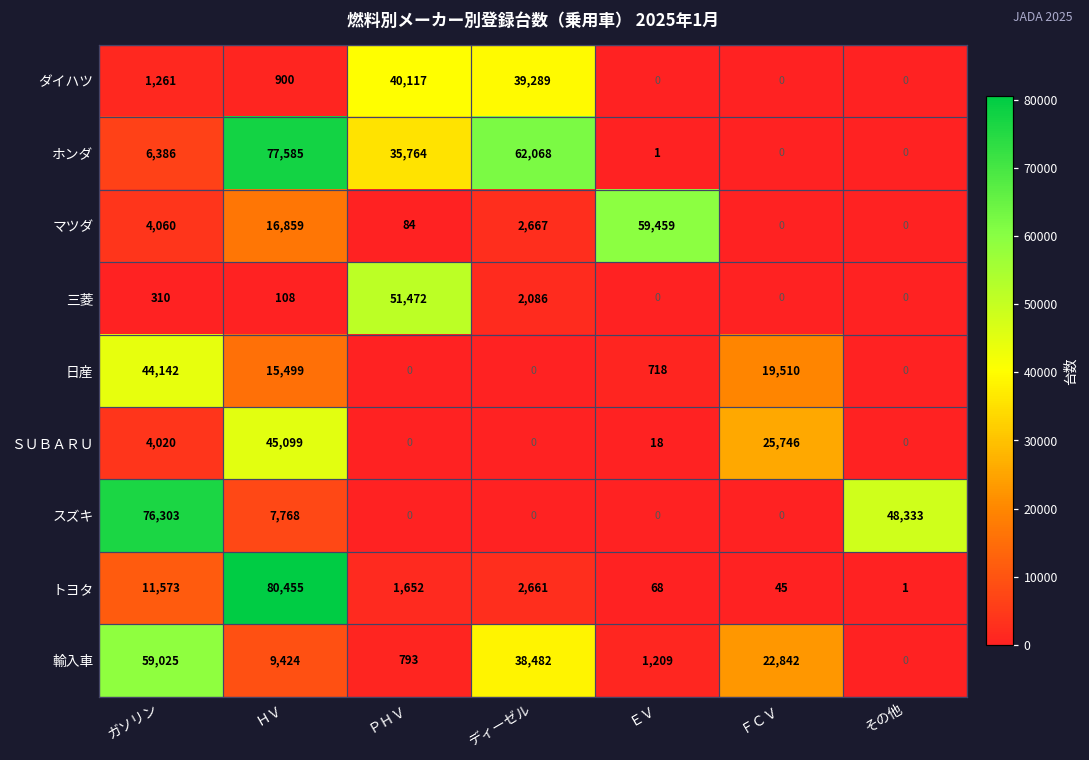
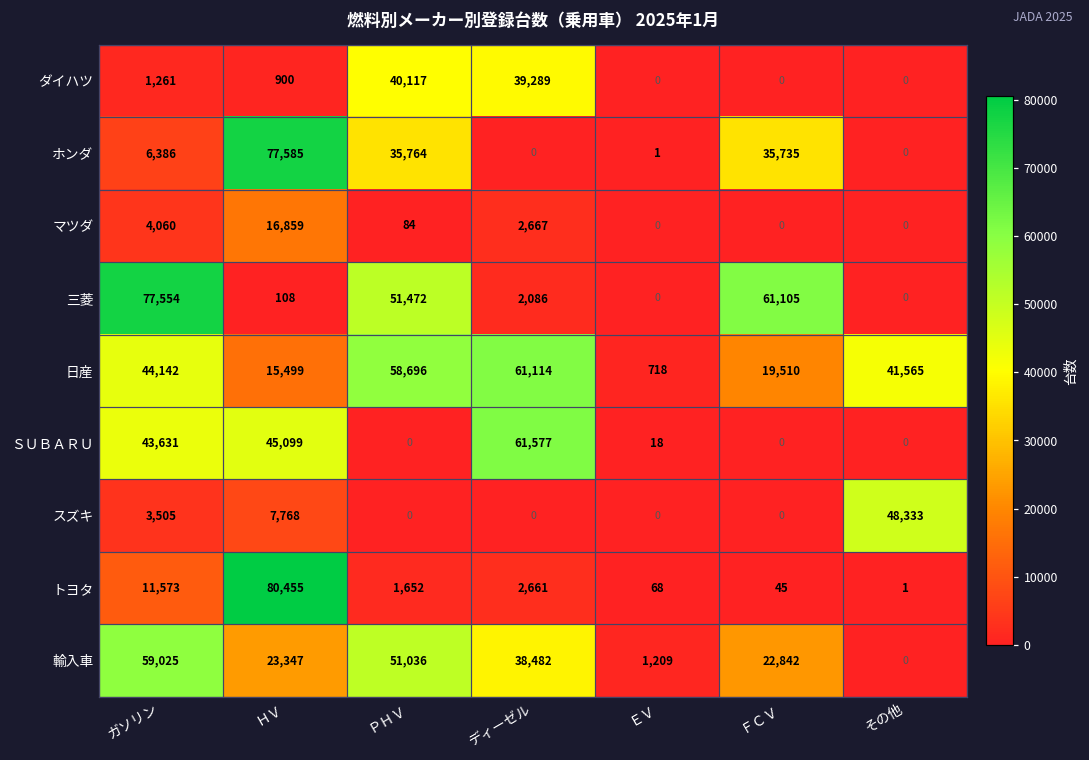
  {
    "ダイハツ": {
      "ガソリン": "1,261",
      "ＨＶ": "900",
      "ＰＨＶ": "40,117",
      "ディーゼル": "39,289",
      "ＥＶ": "0",
      "ＦＣＶ": "0",
      "その他": "0"
    },
    "ホンダ": {
      "ガソリン": "6,386",
      "ＨＶ": "77,585",
      "ＰＨＶ": "35,764",
-     "ディーゼル": "62,068",
+     "ディーゼル": "0",
      "ＥＶ": "1",
-     "ＦＣＶ": "0",
+     "ＦＣＶ": "35,735",
      "その他": "0"
    },
    "マツダ": {
      "ガソリン": "4,060",
      "ＨＶ": "16,859",
      "ＰＨＶ": "84",
      "ディーゼル": "2,667",
-     "ＥＶ": "59,459",
+     "ＥＶ": "0",
      "ＦＣＶ": "0",
      "その他": "0"
    },
    "三菱": {
-     "ガソリン": "310",
+     "ガソリン": "77,554",
      "ＨＶ": "108",
      "ＰＨＶ": "51,472",
      "ディーゼル": "2,086",
      "ＥＶ": "0",
-     "ＦＣＶ": "0",
+     "ＦＣＶ": "61,105",
      "その他": "0"
    },
    "日産": {
      "ガソリン": "44,142",
      "ＨＶ": "15,499",
-     "ＰＨＶ": "0",
-     "ディーゼル": "0",
+     "ＰＨＶ": "58,696",
+     "ディーゼル": "61,114",
      "ＥＶ": "718",
      "ＦＣＶ": "19,510",
-     "その他": "0"
+     "その他": "41,565"
    },
    "ＳＵＢＡＲＵ": {
-     "ガソリン": "4,020",
+     "ガソリン": "43,631",
      "ＨＶ": "45,099",
      "ＰＨＶ": "0",
-     "ディーゼル": "0",
+     "ディーゼル": "61,577",
      "ＥＶ": "18",
-     "ＦＣＶ": "25,746",
+     "ＦＣＶ": "0",
      "その他": "0"
    },
    "スズキ": {
-     "ガソリン": "76,303",
+     "ガソリン": "3,505",
      "ＨＶ": "7,768",
      "ＰＨＶ": "0",
      "ディーゼル": "0",
      "ＥＶ": "0",
      "ＦＣＶ": "0",
      "その他": "48,333"
    },
    "トヨタ": {
      "ガソリン": "11,573",
      "ＨＶ": "80,455",
      "ＰＨＶ": "1,652",
      "ディーゼル": "2,661",
      "ＥＶ": "68",
      "ＦＣＶ": "45",
      "その他": "1"
    },
    "輸入車": {
      "ガソリン": "59,025",
-     "ＨＶ": "9,424",
-     "ＰＨＶ": "793",
+     "ＨＶ": "23,347",
+     "ＰＨＶ": "51,036",
      "ディーゼル": "38,482",
      "ＥＶ": "1,209",
      "ＦＣＶ": "22,842",
      "その他": "0"
    }
  }
